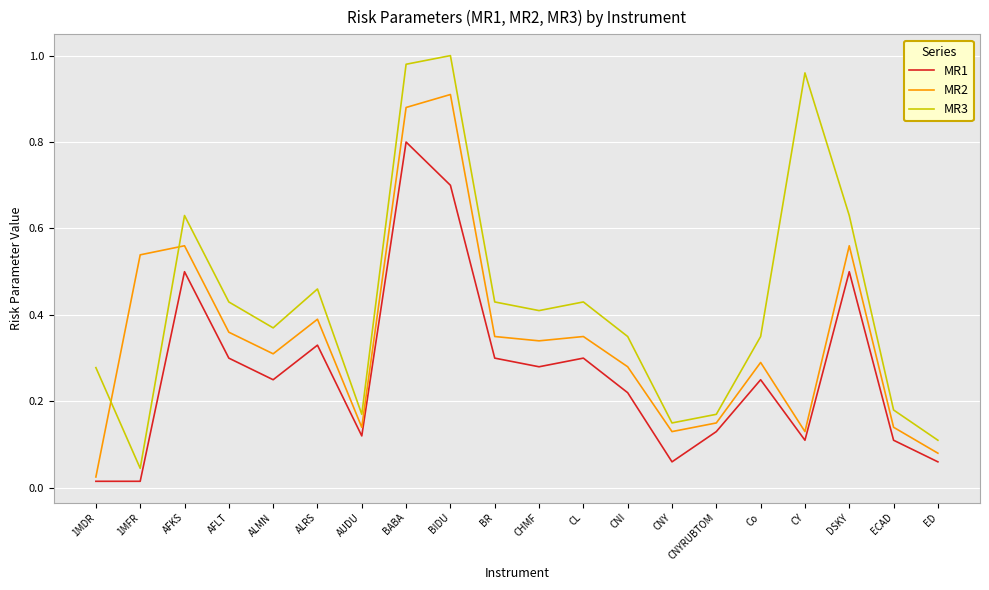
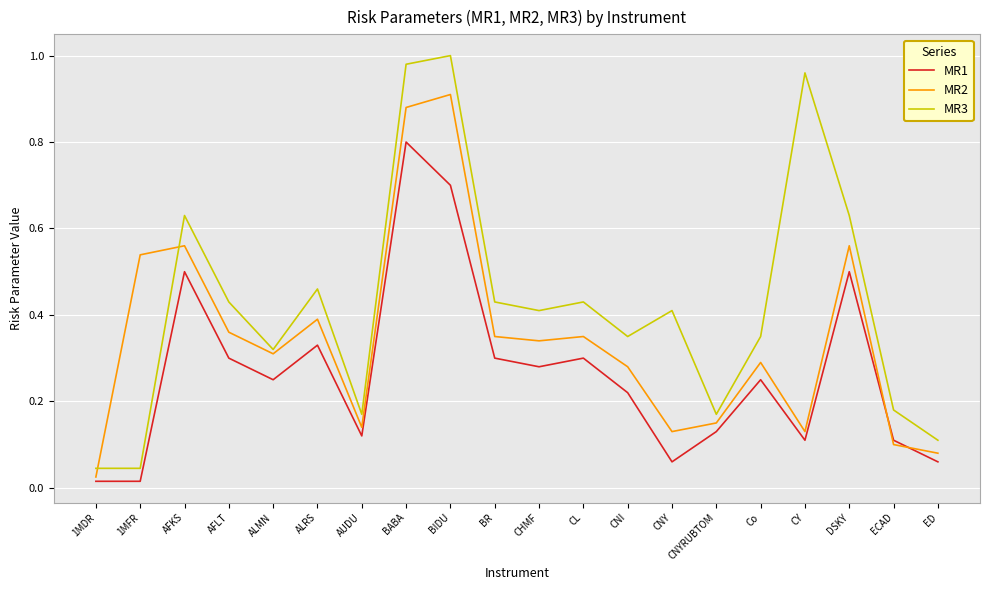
  {
    "MR1": {
      "1MDR": 0.02,
      "1MFR": 0.02,
      "AFKS": 0.50,
      "AFLT": 0.30,
      "ALMN": 0.25,
      "ALRS": 0.33,
      "AUDU": 0.12,
      "BABA": 0.80,
      "BIDU": 0.70,
      "BR": 0.30,
      "CHMF": 0.28,
      "CL": 0.30,
      "CNI": 0.22,
      "CNY": 0.06,
      "CNYRUBTOM": 0.13,
      "Co": 0.25,
      "CY": 0.11,
      "DSKY": 0.50,
      "ECAD": 0.11,
      "ED": 0.06
    },
    "MR2": {
      "1MDR": 0.03,
      "1MFR": 0.54,
      "AFKS": 0.56,
      "AFLT": 0.36,
      "ALMN": 0.31,
      "ALRS": 0.39,
      "AUDU": 0.14,
      "BABA": 0.88,
      "BIDU": 0.91,
      "BR": 0.35,
      "CHMF": 0.34,
      "CL": 0.35,
      "CNI": 0.28,
      "CNY": 0.13,
      "CNYRUBTOM": 0.15,
      "Co": 0.29,
      "CY": 0.13,
      "DSKY": 0.56,
-     "ECAD": 0.14,
+     "ECAD": 0.10,
      "ED": 0.08
    },
    "MR3": {
-     "1MDR": 0.28,
+     "1MDR": 0.05,
      "1MFR": 0.05,
      "AFKS": 0.63,
      "AFLT": 0.43,
-     "ALMN": 0.37,
+     "ALMN": 0.32,
      "ALRS": 0.46,
      "AUDU": 0.17,
      "BABA": 0.98,
      "BIDU": 1.00,
      "BR": 0.43,
      "CHMF": 0.41,
      "CL": 0.43,
      "CNI": 0.35,
-     "CNY": 0.15,
+     "CNY": 0.41,
      "CNYRUBTOM": 0.17,
      "Co": 0.35,
      "CY": 0.96,
      "DSKY": 0.63,
      "ECAD": 0.18,
      "ED": 0.11
    }
  }
